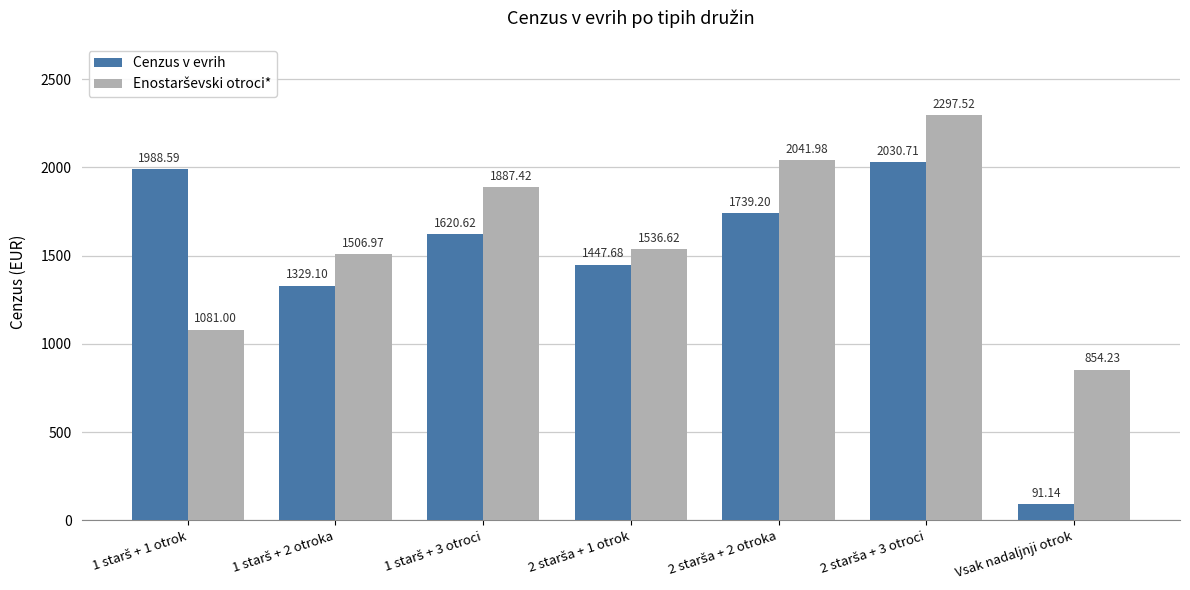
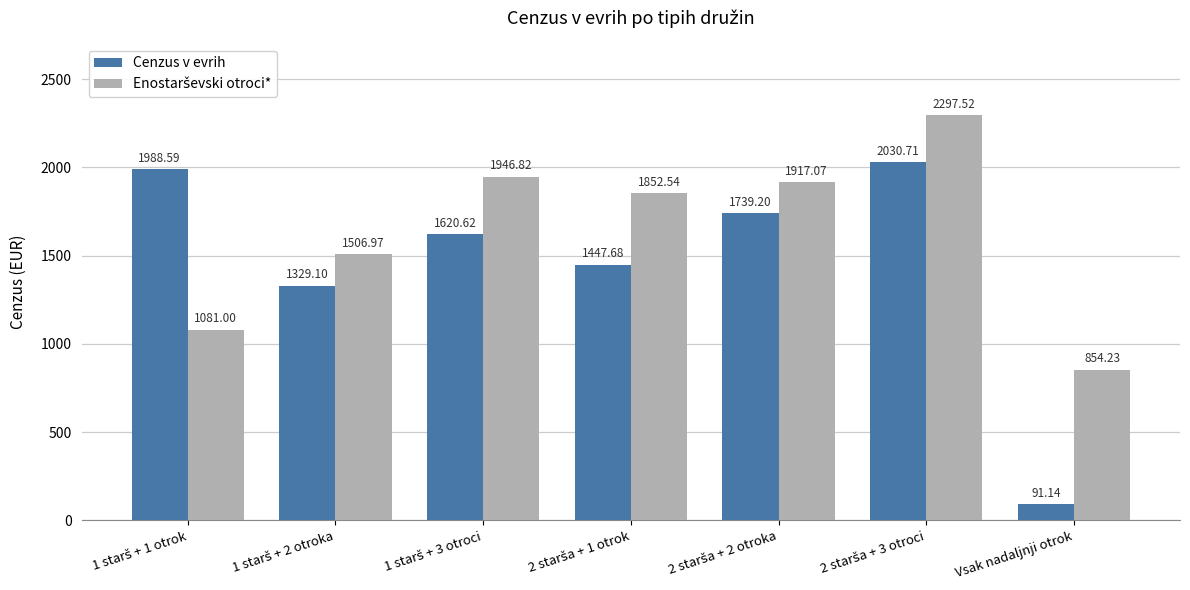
  {
    "Cenzus v evrih": {
      "1 starš + 1 otrok": 1988.59,
      "1 starš + 2 otroka": 1329.10,
      "1 starš + 3 otroci": 1620.62,
      "2 starša + 1 otrok": 1447.68,
      "2 starša + 2 otroka": 1739.20,
      "2 starša + 3 otroci": 2030.71,
      "Vsak nadaljnji otrok": 91.14
    },
    "Enostarševski otroci*": {
      "1 starš + 1 otrok": 1081.00,
      "1 starš + 2 otroka": 1506.97,
-     "1 starš + 3 otroci": 1887.42,
-     "2 starša + 1 otrok": 1536.62,
-     "2 starša + 2 otroka": 2041.98,
+     "1 starš + 3 otroci": 1946.82,
+     "2 starša + 1 otrok": 1852.54,
+     "2 starša + 2 otroka": 1917.07,
      "2 starša + 3 otroci": 2297.52,
      "Vsak nadaljnji otrok": 854.23
    }
  }
